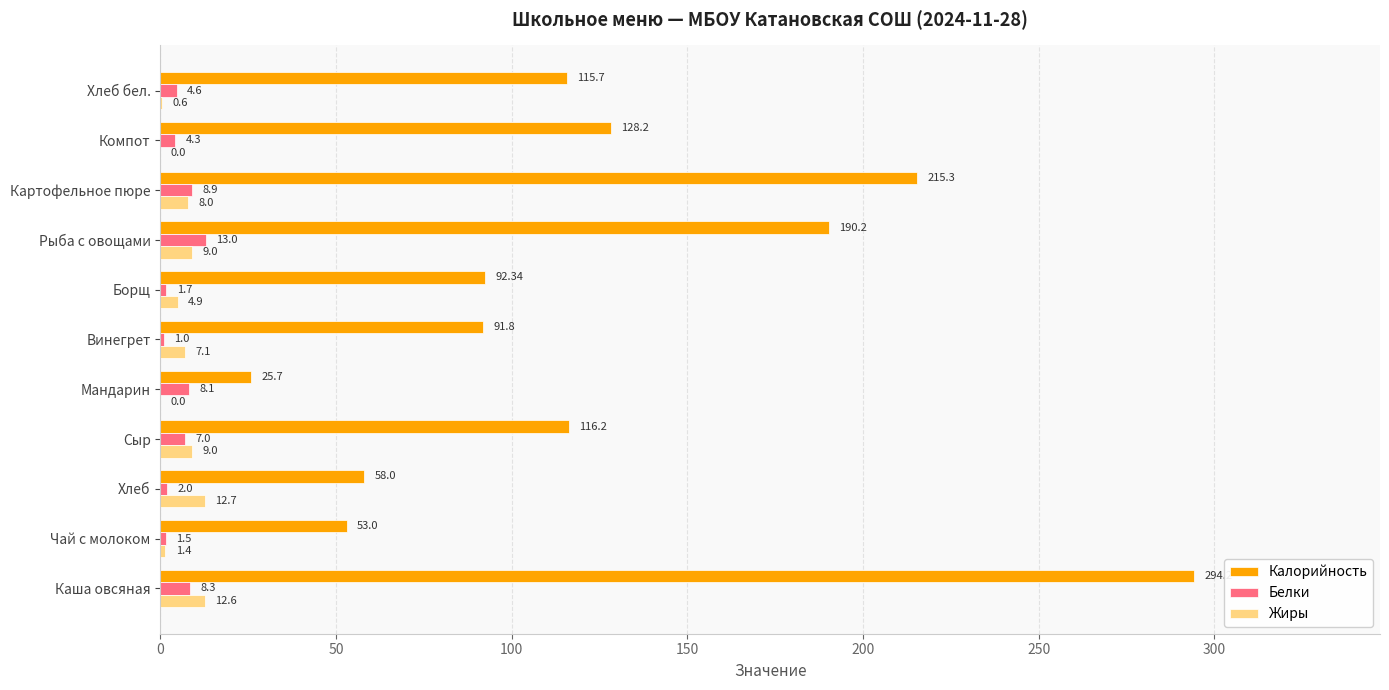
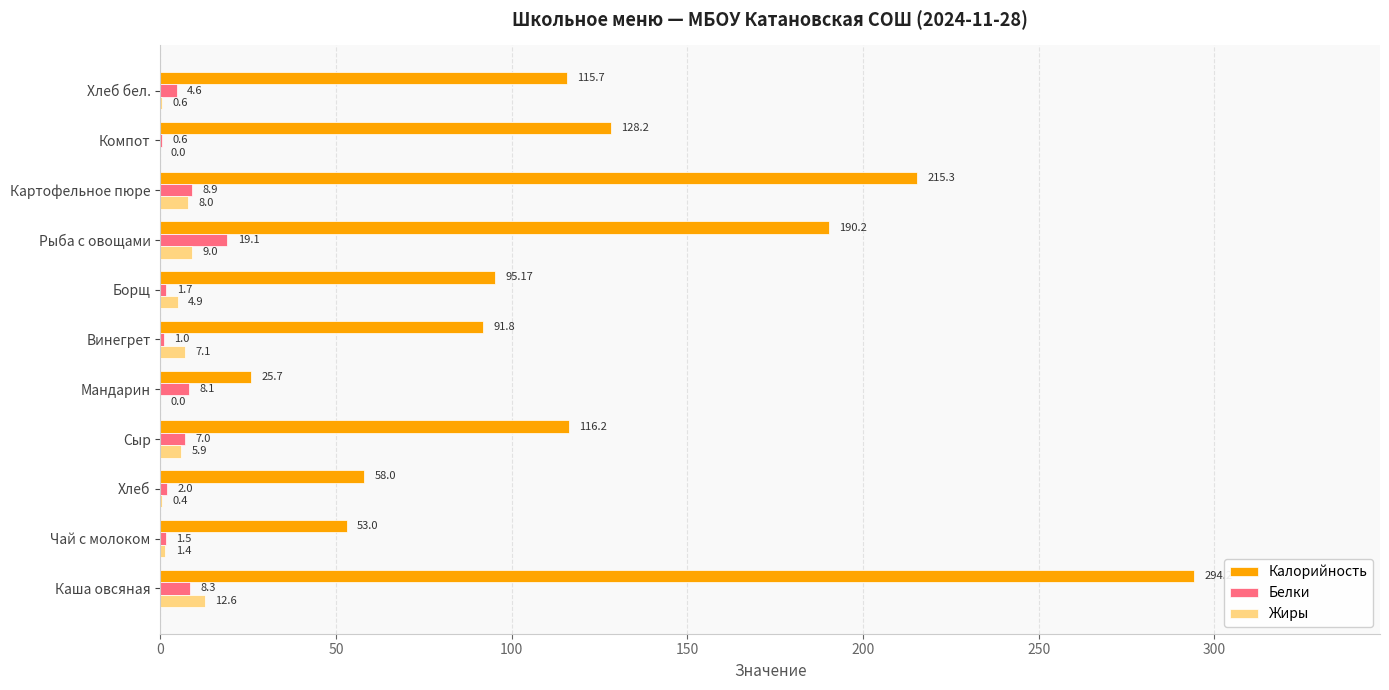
  {
    "Калорийность": {
      "Хлеб бел.": 115.7,
      "Компот": 128.2,
      "Картофельное пюре": 215.3,
      "Рыба с овощами": 190.2,
-     "Борщ": 92.34,
+     "Борщ": 95.17,
      "Винегрет": 91.8,
      "Мандарин": 25.7,
      "Сыр": 116.2,
      "Хлеб": 58.0,
      "Чай с молоком": 53.0
    },
    "Белки": {
      "Хлеб бел.": 4.6,
-     "Компот": 4.3,
+     "Компот": 0.6,
      "Картофельное пюре": 8.9,
-     "Рыба с овощами": 13.0,
+     "Рыба с овощами": 19.1,
      "Борщ": 1.7,
      "Винегрет": 1.0,
      "Мандарин": 8.1,
      "Сыр": 7.0,
      "Хлеб": 2.0,
      "Чай с молоком": 1.5,
      "Каша овсяная": 8.3
    },
    "Жиры": {
      "Хлеб бел.": 0.6,
      "Компот": 0.0,
      "Картофельное пюре": 8.0,
      "Рыба с овощами": 9.0,
      "Борщ": 4.9,
      "Винегрет": 7.1,
      "Мандарин": 0.0,
-     "Сыр": 9.0,
-     "Хлеб": 12.7,
+     "Сыр": 5.9,
+     "Хлеб": 0.4,
      "Чай с молоком": 1.4,
      "Каша овсяная": 12.6
    }
  }
